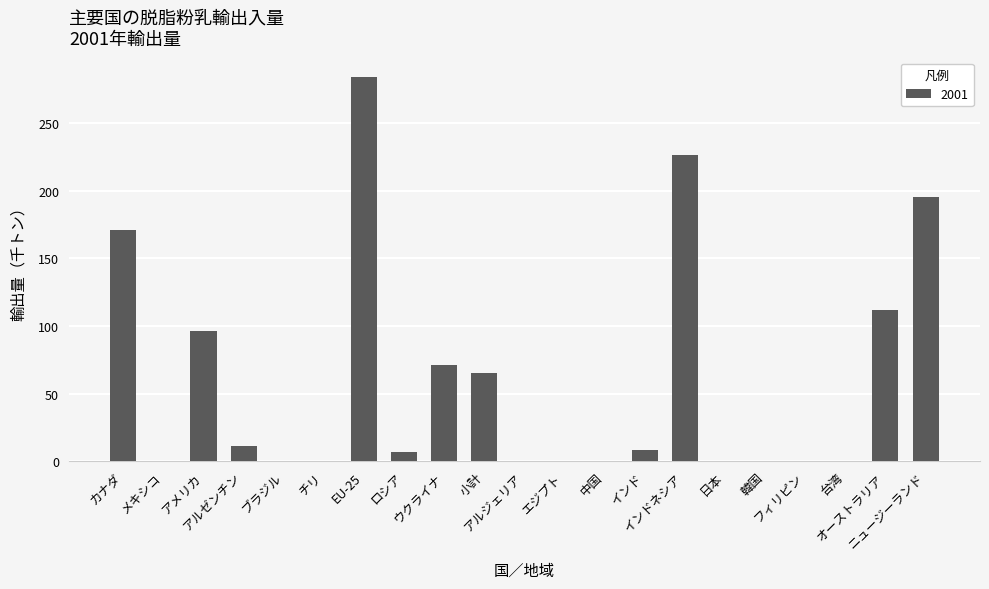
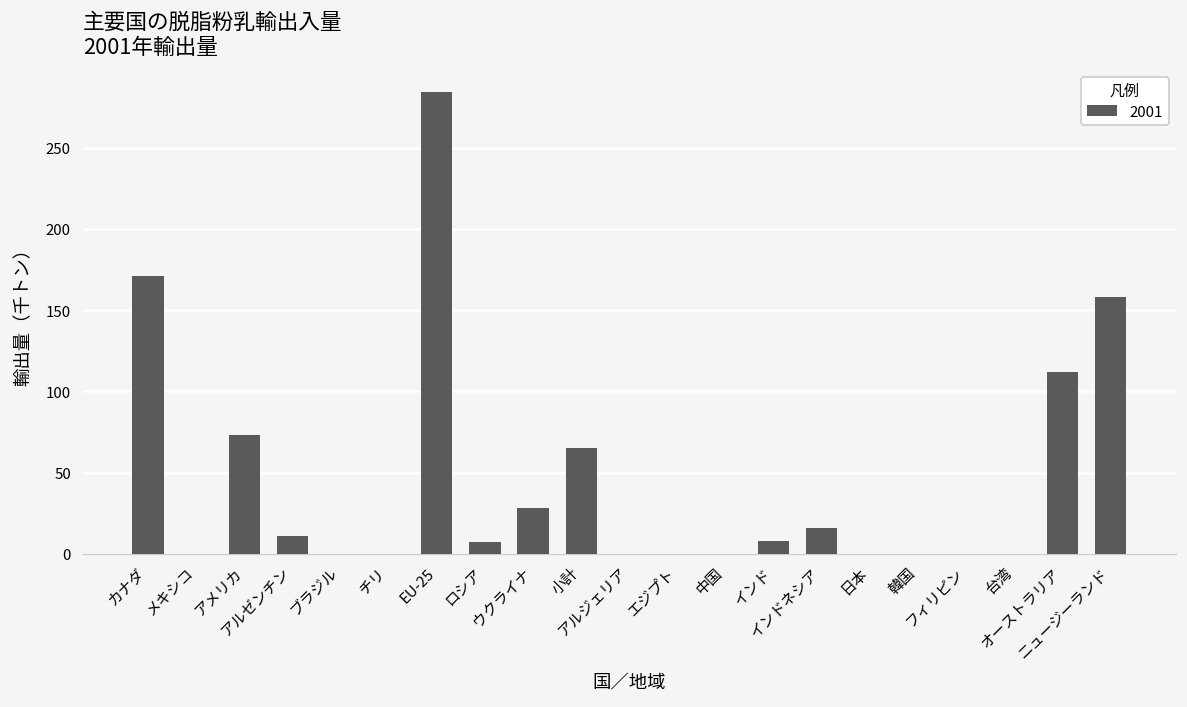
  {
    "カナダ": 171,
    "メキシコ": 0,
-   "アメリカ": 96,
+   "アメリカ": 73,
    "アルゼンチン": 11,
    "ブラジル": 0,
    "チリ": 0,
    "EU-25": 284,
    "ロシア": 7,
-   "ウクライナ": 71,
+   "ウクライナ": 28,
    "小計": 65,
    "アルジェリア": 0,
    "エジプト": 0,
    "中国": 0,
    "インド": 8,
-   "インドネシア": 226,
+   "インドネシア": 16,
    "日本": 0,
    "韓国": 0,
    "フィリピン": 0,
    "台湾": 0,
    "オーストラリア": 112,
-   "ニュージーランド": 195
+   "ニュージーランド": 158
  }
